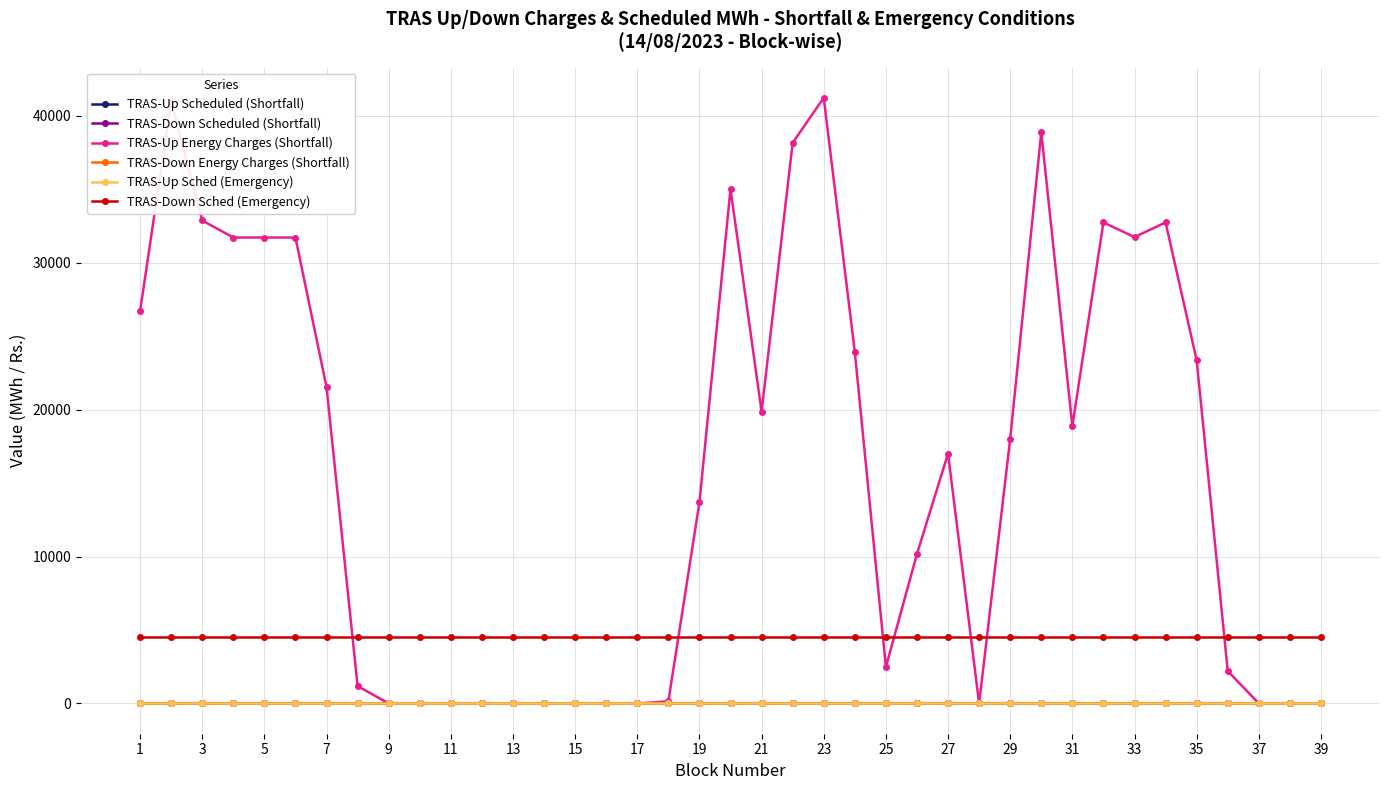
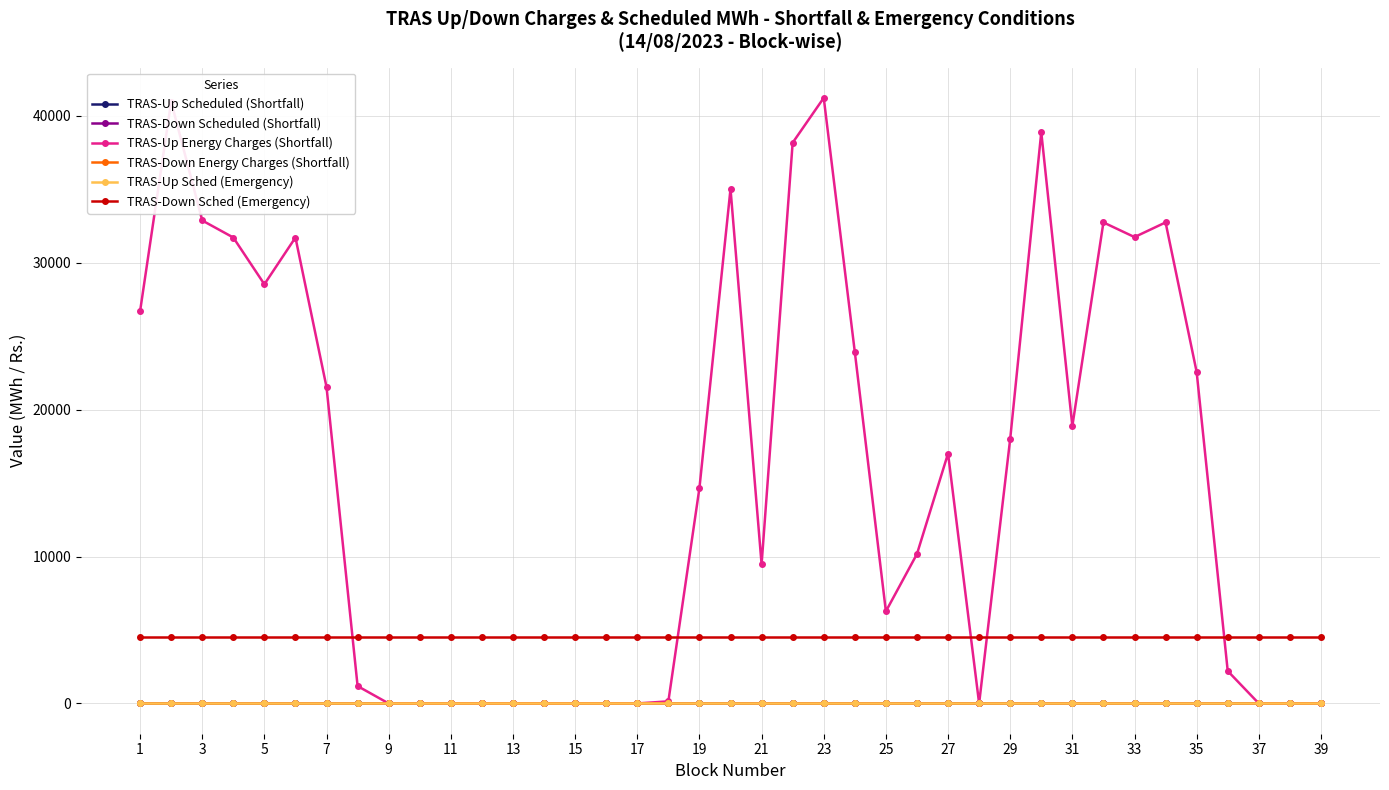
  {
    "TRAS-Up Sched (Emergency)": {
      "1": 0,
      "3": 0,
      "5": 0,
      "7": 0,
      "19": 0,
      "21": 0,
      "23": 0,
      "25": 0,
      "27": 0,
      "29": 0,
      "31": 0,
      "33": 0,
      "35": 0
    },
    "TRAS-Up Energy Charges (Shortfall)": {
      "1": 26700,
      "3": 32900,
-     "5": 31700,
+     "5": 28500,
      "7": 21500,
-     "19": 13700,
-     "21": 19900,
+     "19": 14700,
+     "21": 9500,
      "23": 41200,
-     "25": 2500,
+     "25": 6300,
      "27": 17000,
      "29": 18000,
      "31": 18900,
      "33": 31700,
-     "35": 23400
+     "35": 22600
    },
    "TRAS-Down Sched (Emergency)": {
      "1": 4500,
      "3": 4500,
      "5": 4500,
      "7": 4500,
      "9": 4500,
      "11": 4500,
      "13": 4500,
      "15": 4500,
      "17": 4500,
      "19": 4500,
      "21": 4500,
      "23": 4500,
      "25": 4500,
      "27": 4500,
      "29": 4500,
      "31": 4500,
      "33": 4500,
      "35": 4500,
      "37": 4500,
      "39": 4500
    }
  }
